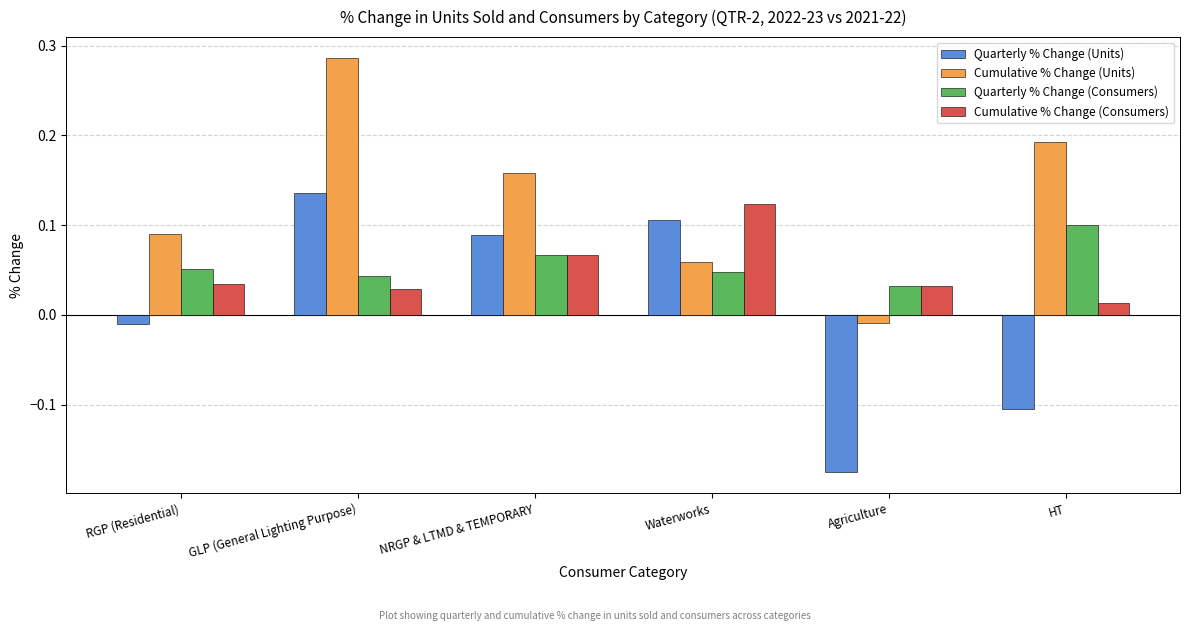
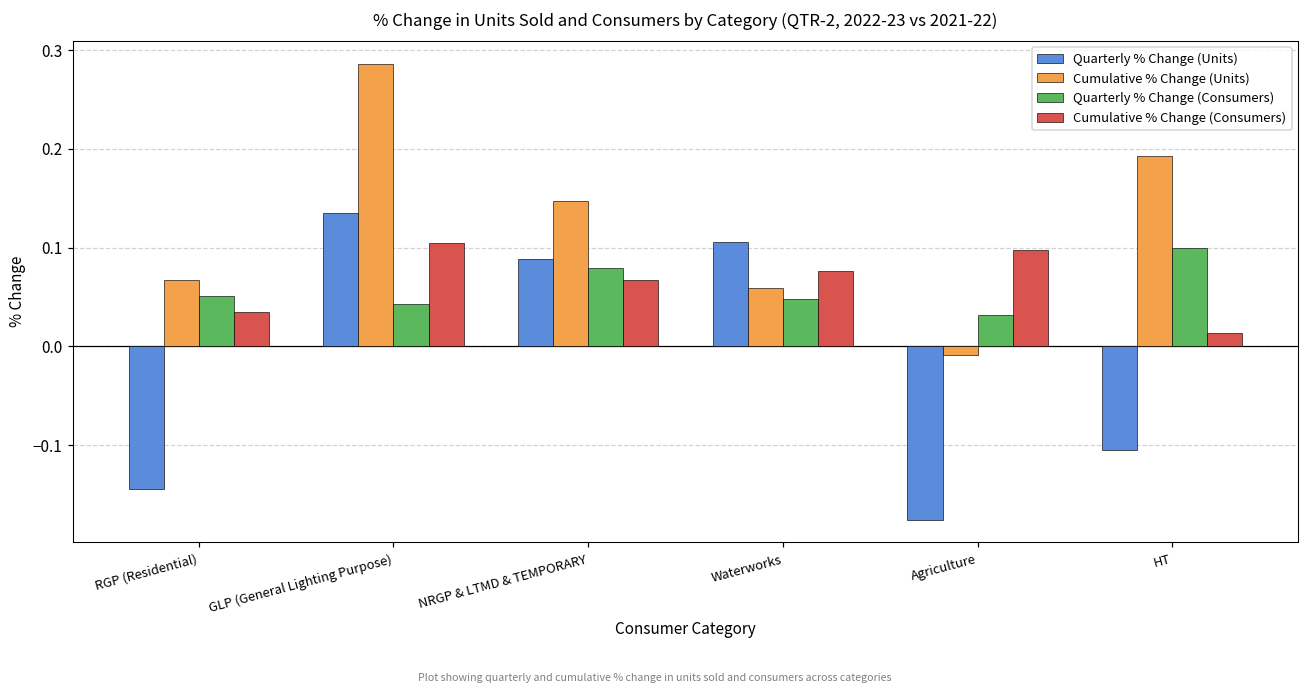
  {
    "Quarterly % Change (Units)": {
-     "RGP (Residential)": -0.01,
+     "RGP (Residential)": -0.14,
      "GLP (General Lighting Purpose)": 0.14,
      "NRGP & LTMD & TEMPORARY": 0.09,
      "Waterworks": 0.11,
      "Agriculture": -0.18,
      "HT": -0.11
    },
    "Cumulative % Change (Units)": {
-     "RGP (Residential)": 0.09,
+     "RGP (Residential)": 0.07,
      "GLP (General Lighting Purpose)": 0.29,
-     "NRGP & LTMD & TEMPORARY": 0.16,
+     "NRGP & LTMD & TEMPORARY": 0.15,
      "Waterworks": 0.06,
      "Agriculture": -0.01,
      "HT": 0.19
    },
    "Quarterly % Change (Consumers)": {
      "RGP (Residential)": 0.05,
      "GLP (General Lighting Purpose)": 0.04,
-     "NRGP & LTMD & TEMPORARY": 0.07,
+     "NRGP & LTMD & TEMPORARY": 0.08,
      "Waterworks": 0.05,
      "Agriculture": 0.03,
      "HT": 0.10
    },
    "Cumulative % Change (Consumers)": {
      "RGP (Residential)": 0.03,
-     "GLP (General Lighting Purpose)": 0.03,
+     "GLP (General Lighting Purpose)": 0.11,
      "NRGP & LTMD & TEMPORARY": 0.07,
-     "Waterworks": 0.12,
-     "Agriculture": 0.03,
+     "Waterworks": 0.08,
+     "Agriculture": 0.10,
      "HT": 0.01
    }
  }
